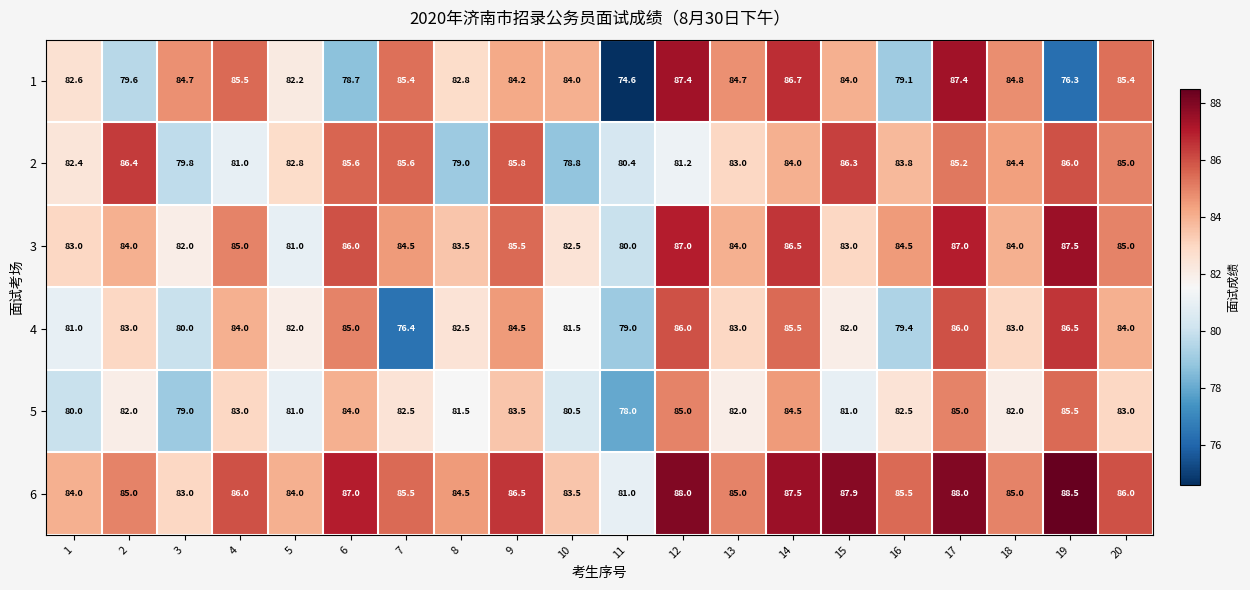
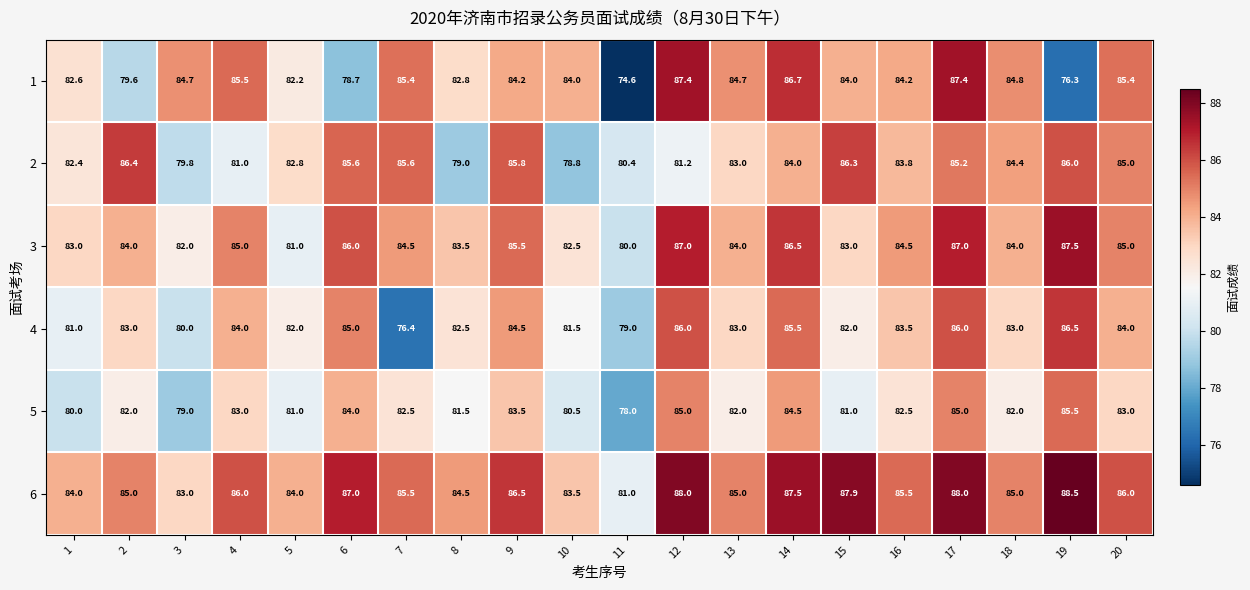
  {
    "1": {
      "1": 82.6,
      "2": 79.6,
      "3": 84.7,
      "4": 85.5,
      "5": 82.2,
      "6": 78.7,
      "7": 85.4,
      "8": 82.8,
      "9": 84.2,
      "10": 84.0,
      "11": 74.6,
      "12": 87.4,
      "13": 84.7,
      "14": 86.7,
      "15": 84.0,
-     "16": 79.1,
+     "16": 84.2,
      "17": 87.4,
      "18": 84.8,
      "19": 76.3,
      "20": 85.4
    },
    "2": {
      "1": 82.4,
      "2": 86.4,
      "3": 79.8,
      "4": 81.0,
      "5": 82.8,
      "6": 85.6,
      "7": 85.6,
      "8": 79.0,
      "9": 85.8,
      "10": 78.8,
      "11": 80.4,
      "12": 81.2,
      "13": 83.0,
      "14": 84.0,
      "15": 86.3,
      "16": 83.8,
      "17": 85.2,
      "18": 84.4,
      "19": 86.0,
      "20": 85.0
    },
    "3": {
      "1": 83.0,
      "2": 84.0,
      "3": 82.0,
      "4": 85.0,
      "5": 81.0,
      "6": 86.0,
      "7": 84.5,
      "8": 83.5,
      "9": 85.5,
      "10": 82.5,
      "11": 80.0,
      "12": 87.0,
      "13": 84.0,
      "14": 86.5,
      "15": 83.0,
      "16": 84.5,
      "17": 87.0,
      "18": 84.0,
      "19": 87.5,
      "20": 85.0
    },
    "4": {
      "1": 81.0,
      "2": 83.0,
      "3": 80.0,
      "4": 84.0,
      "5": 82.0,
      "6": 85.0,
      "7": 76.4,
      "8": 82.5,
      "9": 84.5,
      "10": 81.5,
      "11": 79.0,
      "12": 86.0,
      "13": 83.0,
      "14": 85.5,
      "15": 82.0,
-     "16": 79.4,
+     "16": 83.5,
      "17": 86.0,
      "18": 83.0,
      "19": 86.5,
      "20": 84.0
    },
    "5": {
      "1": 80.0,
      "2": 82.0,
      "3": 79.0,
      "4": 83.0,
      "5": 81.0,
      "6": 84.0,
      "7": 82.5,
      "8": 81.5,
      "9": 83.5,
      "10": 80.5,
      "11": 78.0,
      "12": 85.0,
      "13": 82.0,
      "14": 84.5,
      "15": 81.0,
      "16": 82.5,
      "17": 85.0,
      "18": 82.0,
      "19": 85.5,
      "20": 83.0
    },
    "6": {
      "1": 84.0,
      "2": 85.0,
      "3": 83.0,
      "4": 86.0,
      "5": 84.0,
      "6": 87.0,
      "7": 85.5,
      "8": 84.5,
      "9": 86.5,
      "10": 83.5,
      "11": 81.0,
      "12": 88.0,
      "13": 85.0,
      "14": 87.5,
      "15": 87.9,
      "16": 85.5,
      "17": 88.0,
      "18": 85.0,
      "19": 88.5,
      "20": 86.0
    }
  }
